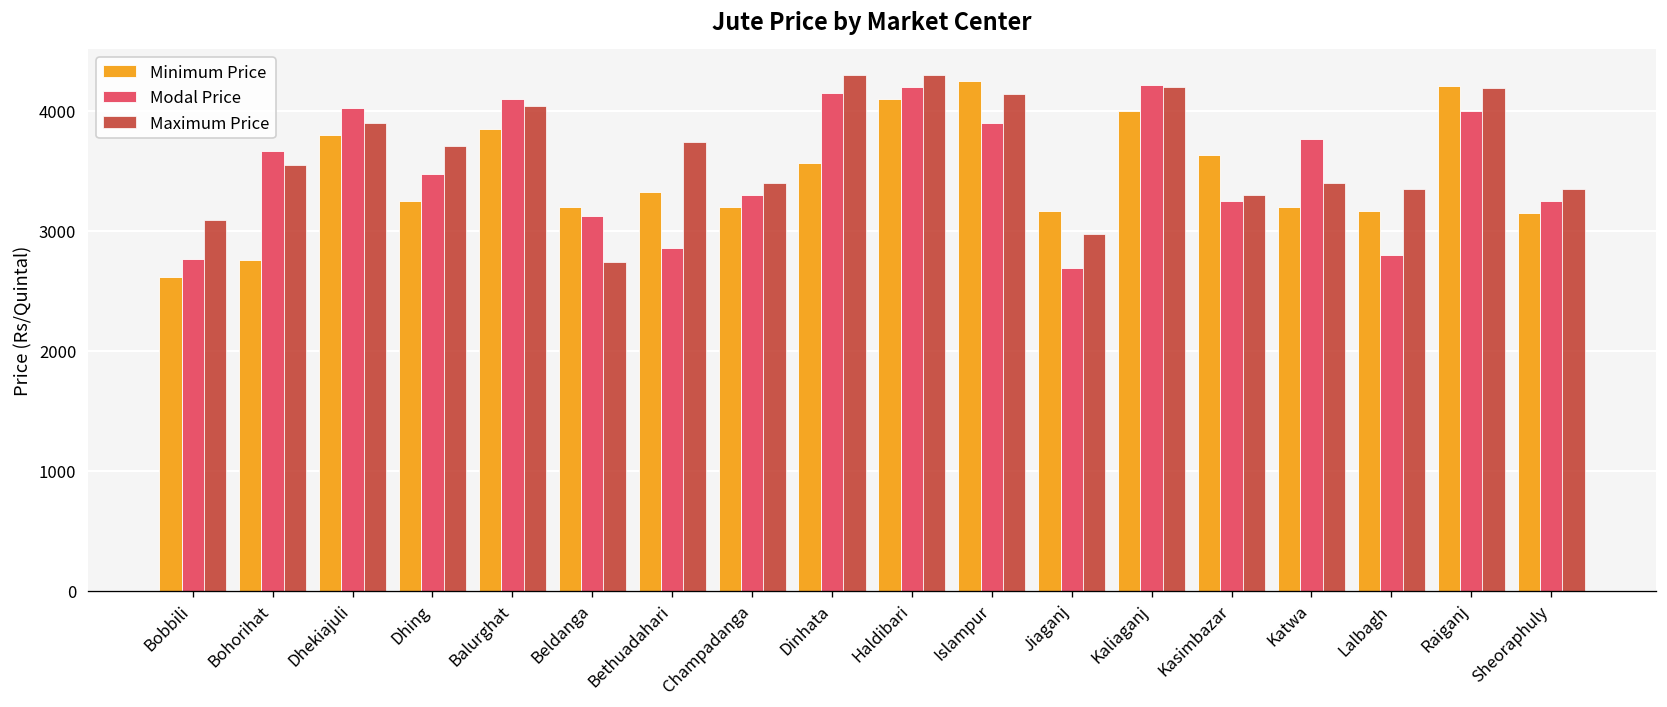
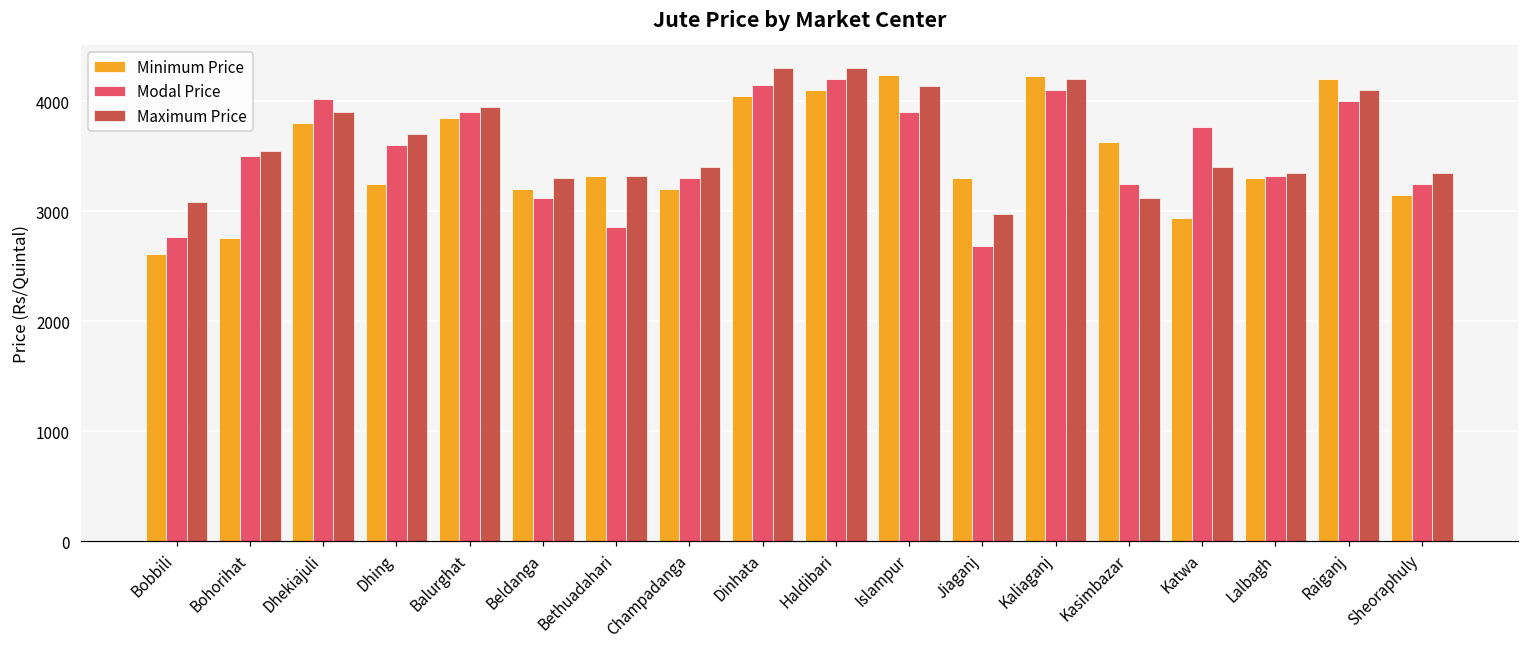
  {
    "Minimum Price": {
      "Bobbili": 2600,
      "Bohorihat": 2800,
      "Dhekiajuli": 3800,
      "Dhing": 3300,
      "Balurghat": 3900,
      "Beldanga": 3200,
      "Bethuadahari": 3300,
      "Champadanga": 3200,
-     "Dinhata": 3600,
+     "Dinhata": 4100,
      "Haldibari": 4100,
      "Islampur": 4200,
-     "Jiaganj": 3200,
-     "Kaliaganj": 4000,
+     "Jiaganj": 3300,
+     "Kaliaganj": 4200,
      "Kasimbazar": 3600,
-     "Katwa": 3200,
-     "Lalbagh": 3200,
+     "Katwa": 2900,
+     "Lalbagh": 3300,
      "Raiganj": 4200,
      "Sheoraphuly": 3200
    },
    "Modal Price": {
      "Bobbili": 2800,
-     "Bohorihat": 3700,
+     "Bohorihat": 3500,
      "Dhekiajuli": 4000,
-     "Dhing": 3500,
-     "Balurghat": 4100,
+     "Dhing": 3600,
+     "Balurghat": 3900,
      "Beldanga": 3100,
      "Bethuadahari": 2900,
      "Champadanga": 3300,
      "Dinhata": 4200,
      "Haldibari": 4200,
      "Islampur": 3900,
      "Jiaganj": 2700,
-     "Kaliaganj": 4200,
+     "Kaliaganj": 4100,
      "Kasimbazar": 3300,
      "Katwa": 3800,
-     "Lalbagh": 2800,
+     "Lalbagh": 3300,
      "Raiganj": 4000,
      "Sheoraphuly": 3300
    },
    "Maximum Price": {
      "Bobbili": 3100,
      "Bohorihat": 3600,
      "Dhekiajuli": 3900,
      "Dhing": 3700,
-     "Balurghat": 4040,
-     "Beldanga": 2700,
-     "Bethuadahari": 3700,
+     "Balurghat": 3950,
+     "Beldanga": 3300,
+     "Bethuadahari": 3300,
      "Champadanga": 3400,
      "Dinhata": 4300,
      "Haldibari": 4300,
      "Islampur": 4100,
      "Jiaganj": 3000,
      "Kaliaganj": 4200,
-     "Kasimbazar": 3300,
+     "Kasimbazar": 3100,
      "Katwa": 3400,
      "Lalbagh": 3400,
-     "Raiganj": 4200,
+     "Raiganj": 4100,
      "Sheoraphuly": 3400
    }
  }
